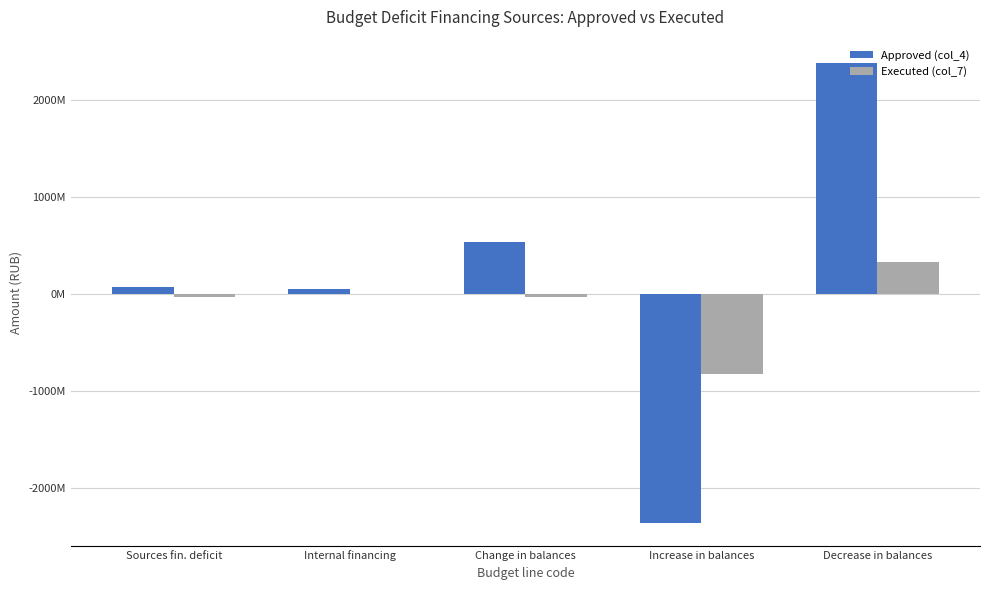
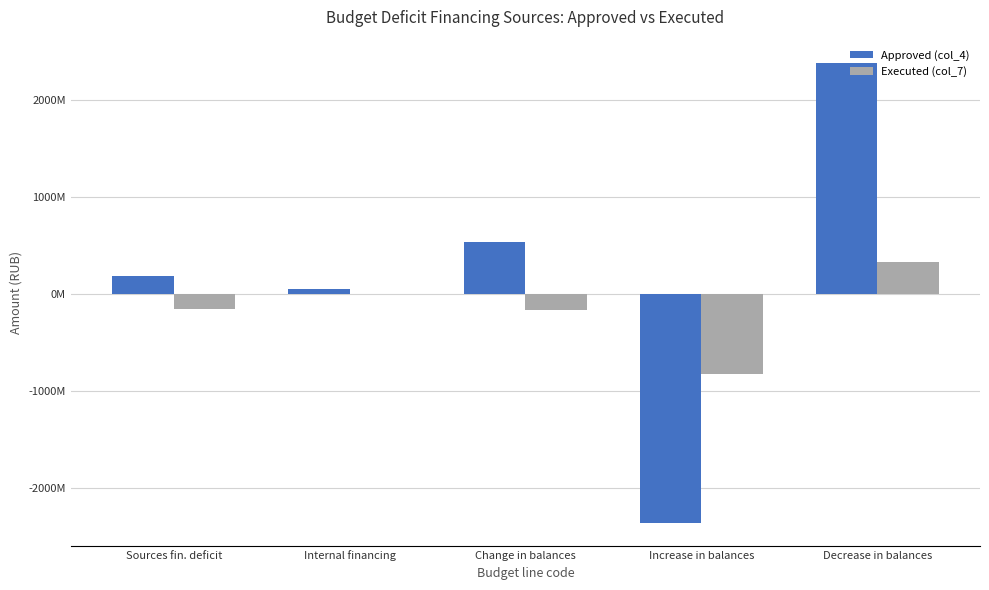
  {
    "Approved (col_4)": {
-     "Sources fin. deficit": 100000000,
+     "Sources fin. deficit": 200000000,
      "Internal financing": 0,
      "Change in balances": 500000000,
      "Increase in balances": -2400000000,
      "Decrease in balances": 2400000000
    },
    "Executed (col_7)": {
-     "Sources fin. deficit": 0,
+     "Sources fin. deficit": -200000000,
      "Internal financing": 0,
-     "Change in balances": 0,
+     "Change in balances": -200000000,
      "Increase in balances": -800000000,
      "Decrease in balances": 300000000
    }
  }
